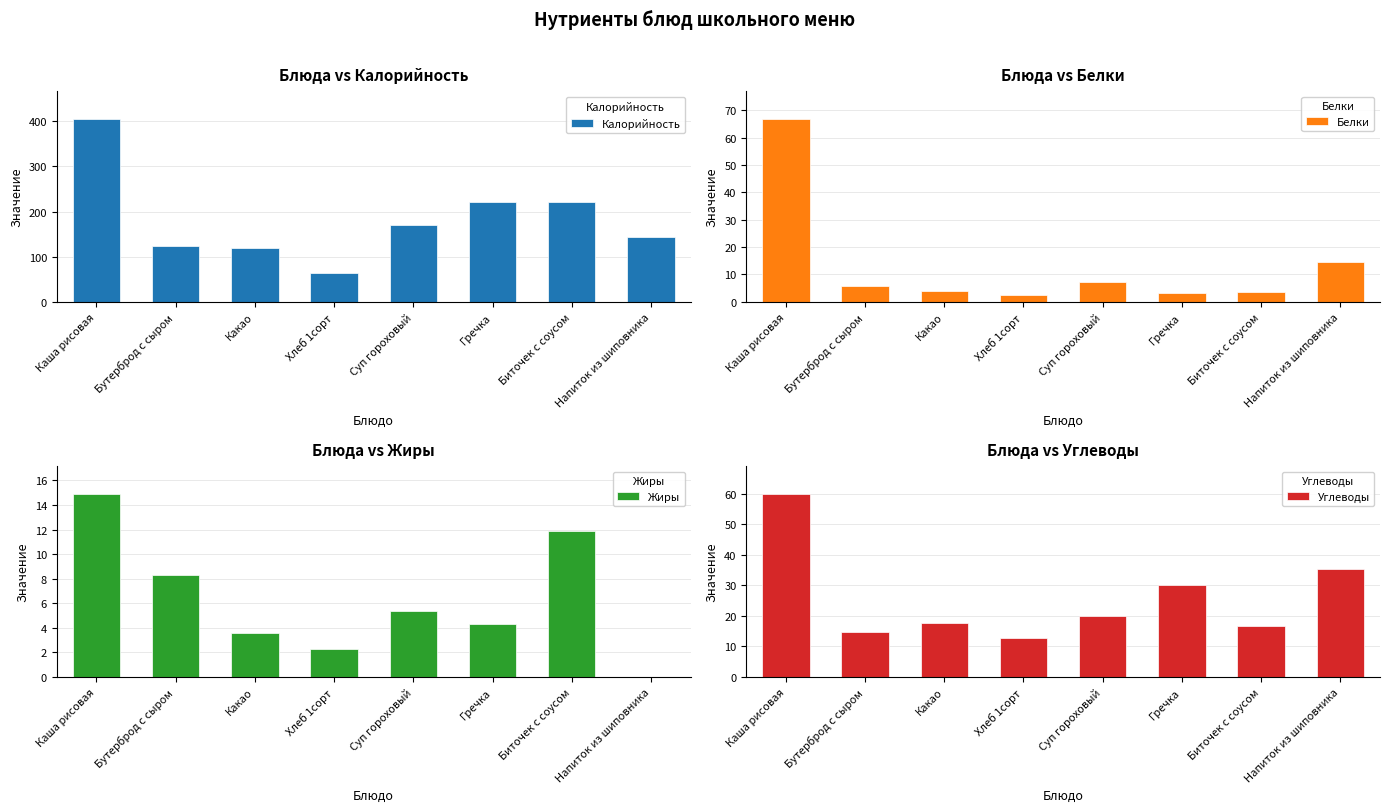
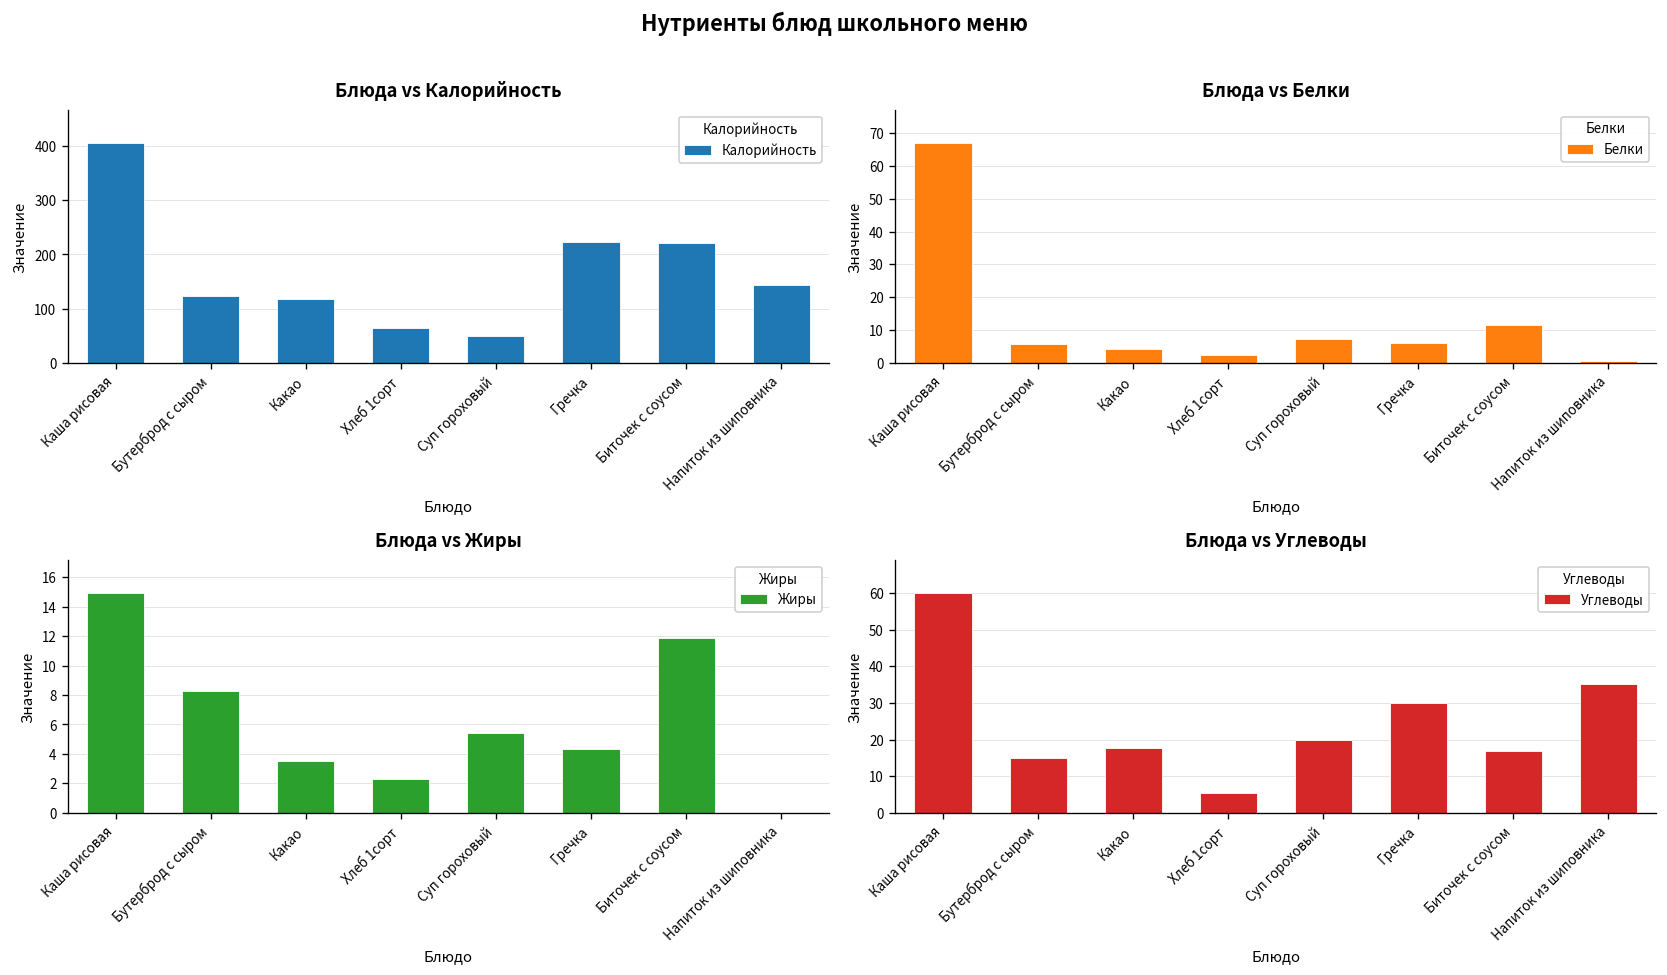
  {
    "Блюда vs Калорийность": {
      "Каша рисовая": 410,
      "Бутерброд с сыром": 120,
      "Какао": 120,
      "Хлеб 1сорт": 60,
-     "Суп гороховый": 170,
+     "Суп гороховый": 50,
      "Гречка": 220,
      "Биточек с соусом": 220,
      "Напиток из шиповника": 140
    },
    "Блюда vs Белки": {
      "Каша рисовая": 67,
      "Бутерброд с сыром": 6,
      "Какао": 4,
      "Хлеб 1сорт": 2,
      "Суп гороховый": 7,
-     "Гречка": 3,
-     "Биточек с соусом": 4,
-     "Напиток из шиповника": 15
+     "Гречка": 6,
+     "Биточек с соусом": 12,
+     "Напиток из шиповника": 1
    },
    "Блюда vs Жиры": {
      "Каша рисовая": 14.9,
      "Бутерброд с сыром": 8.3,
      "Какао": 3.5,
      "Хлеб 1сорт": 2.3,
      "Суп гороховый": 5.4,
      "Гречка": 4.3,
      "Биточек с соусом": 11.9,
      "Напиток из шиповника": 0.0
    },
    "Блюда vs Углеводы": {
      "Каша рисовая": 60,
      "Бутерброд с сыром": 15,
      "Какао": 18,
-     "Хлеб 1сорт": 13,
+     "Хлеб 1сорт": 5,
      "Суп гороховый": 20,
      "Гречка": 30,
      "Биточек с соусом": 17,
      "Напиток из шиповника": 35
    }
  }
